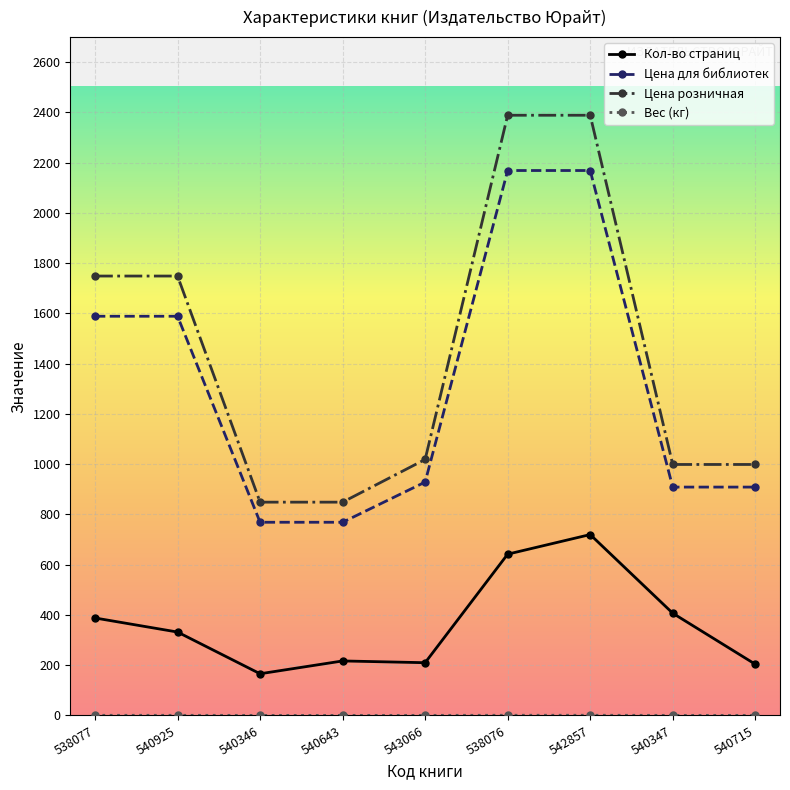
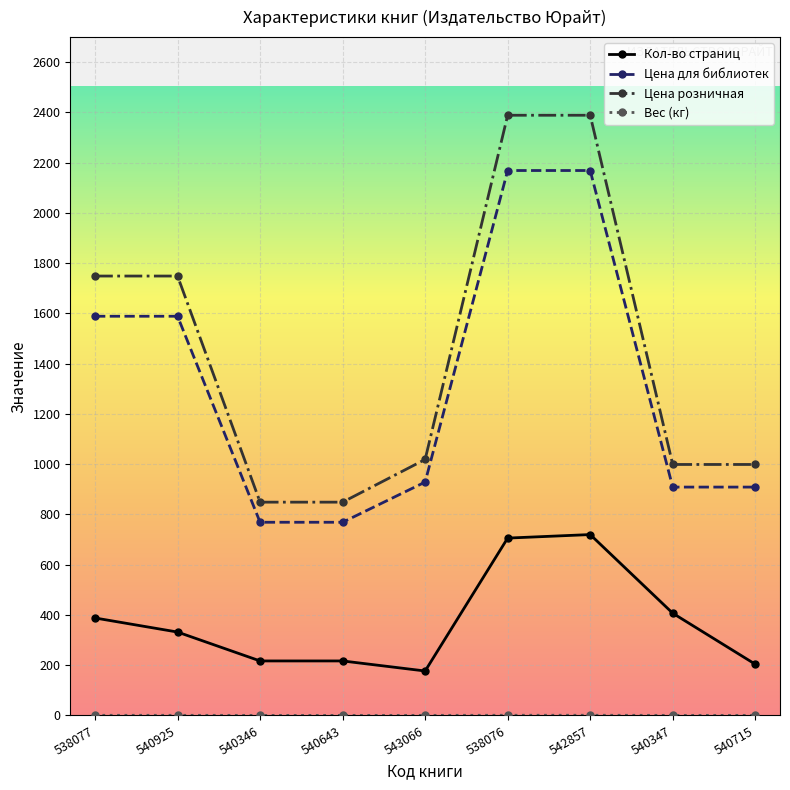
  {
    "Кол-во страниц": {
      "538077": 390,
      "540925": 330,
-     "540346": 170,
+     "540346": 220,
      "540643": 220,
-     "543066": 210,
-     "538076": 640,
+     "543066": 180,
+     "538076": 710,
      "542857": 720,
      "540347": 410,
      "540715": 200
    }
  }
